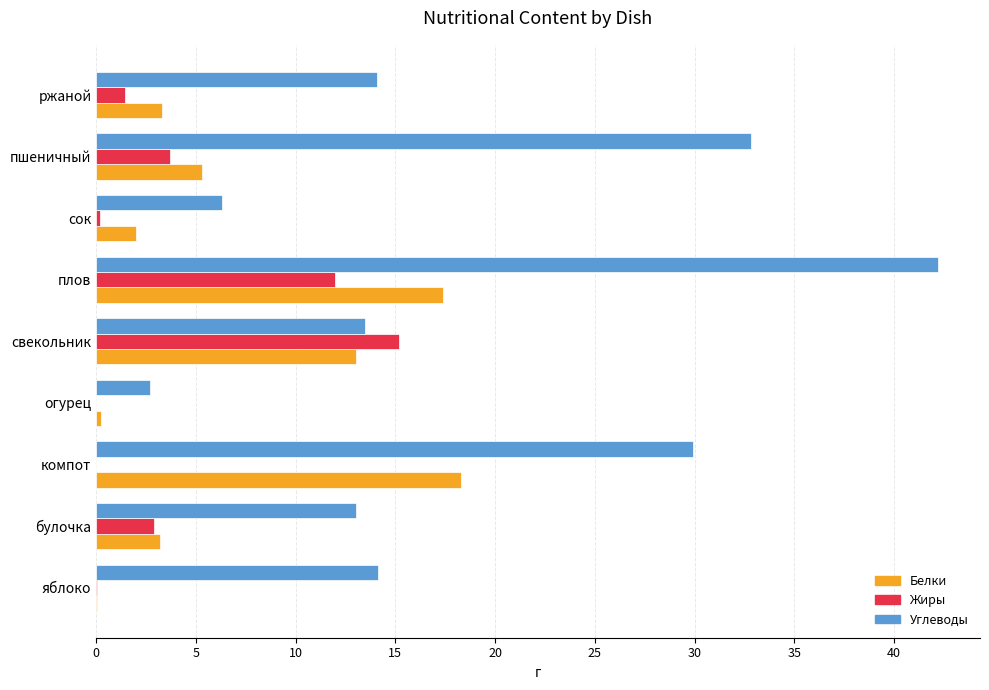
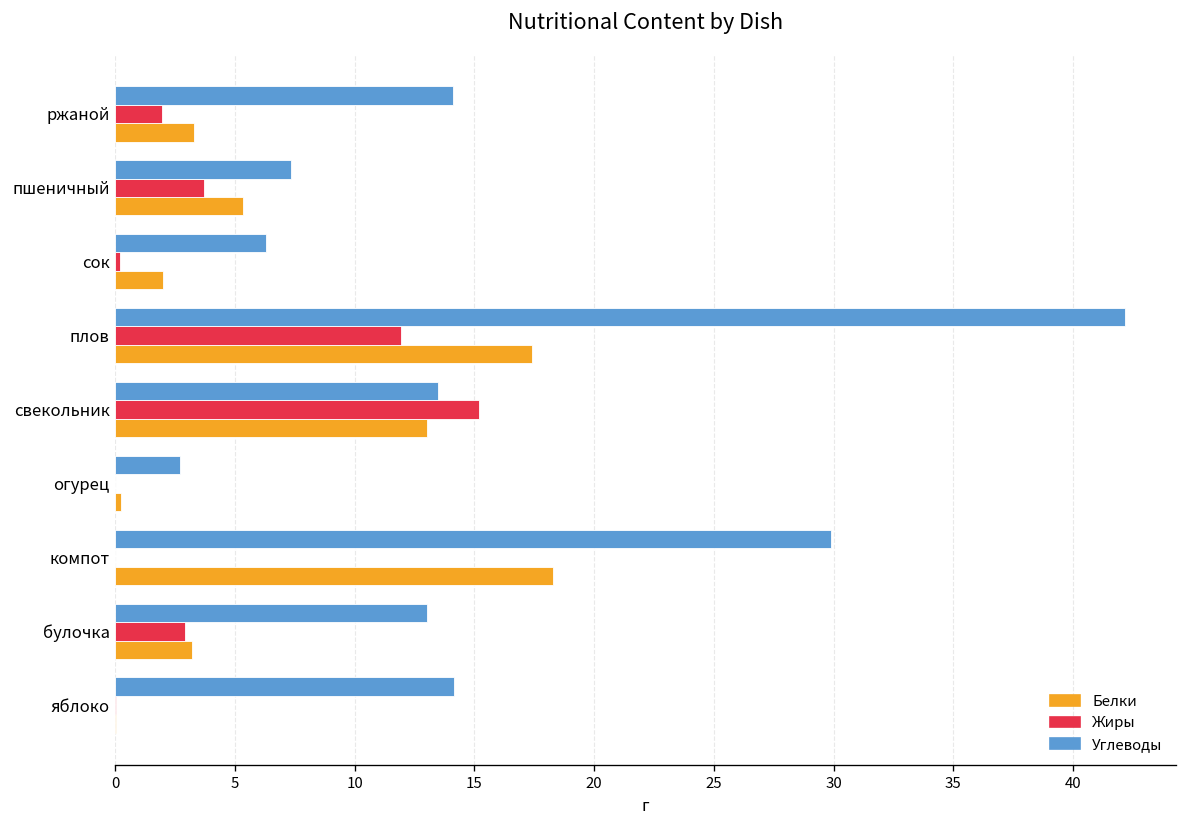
  {
    "Белки": {
      "ржаной": 3.3,
      "пшеничный": 5.3,
      "сок": 2.0,
      "плов": 17.4,
      "свекольник": 13.0,
      "огурец": 0.2,
      "компот": 18.3,
      "булочка": 3.2
    },
    "Жиры": {
-     "ржаной": 1.5,
+     "ржаной": 1.9,
      "пшеничный": 3.7,
      "сок": 0.2,
      "плов": 12.0,
      "свекольник": 15.2,
      "огурец": 0.0,
      "компот": 0.0,
      "булочка": 2.9
    },
    "Углеводы": {
      "ржаной": 14.1,
-     "пшеничный": 32.9,
+     "пшеничный": 7.3,
      "сок": 6.3,
      "плов": 42.2,
      "свекольник": 13.5,
      "огурец": 2.7,
      "компот": 29.9,
      "булочка": 13.0,
      "яблоко": 14.2
    }
  }
